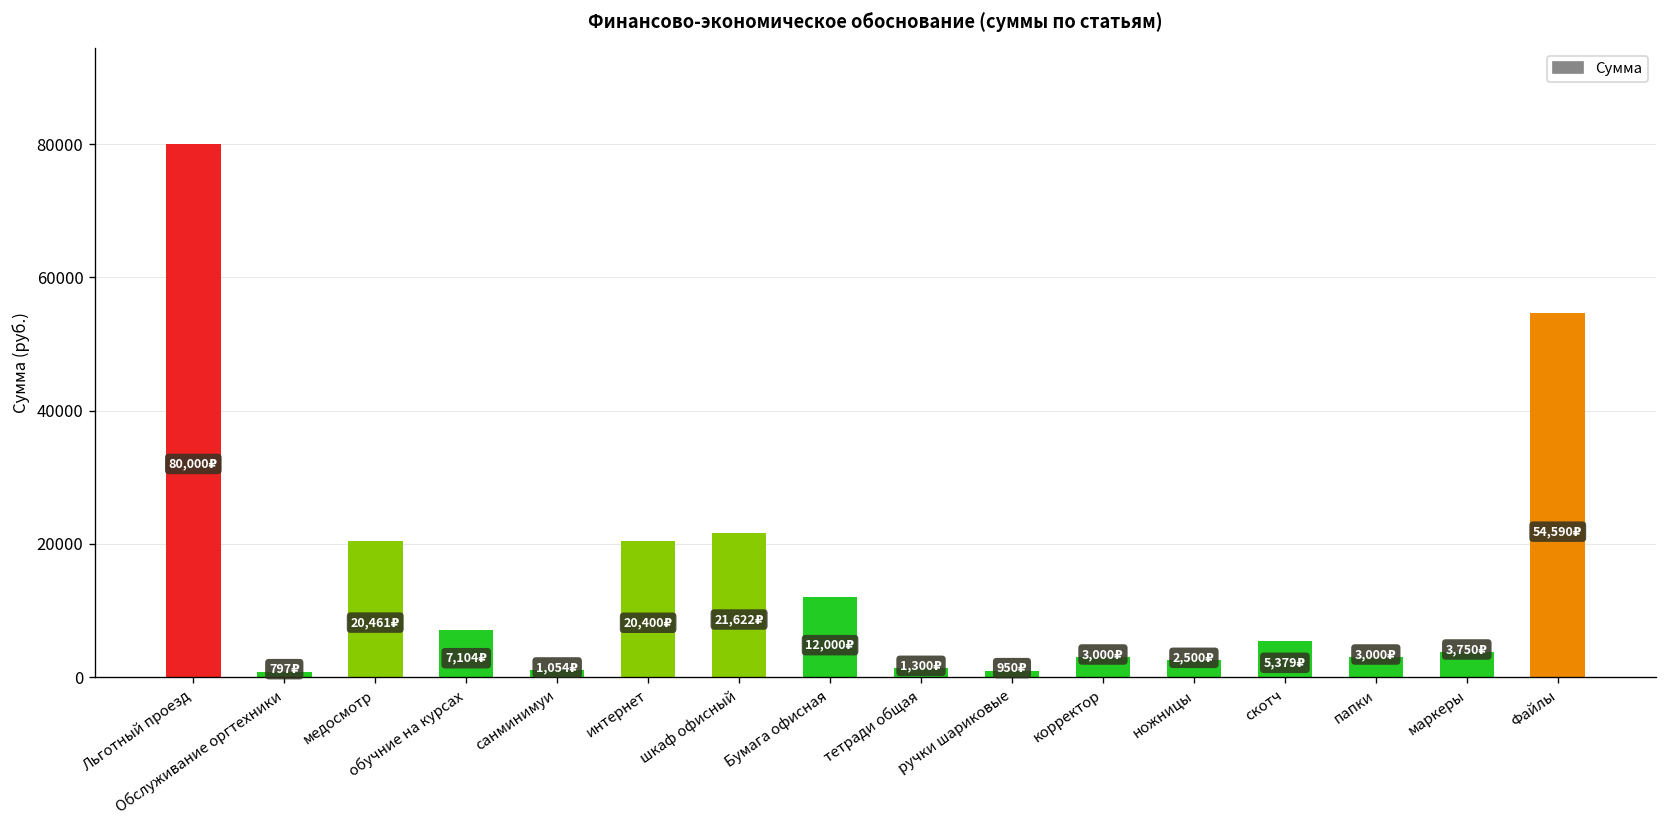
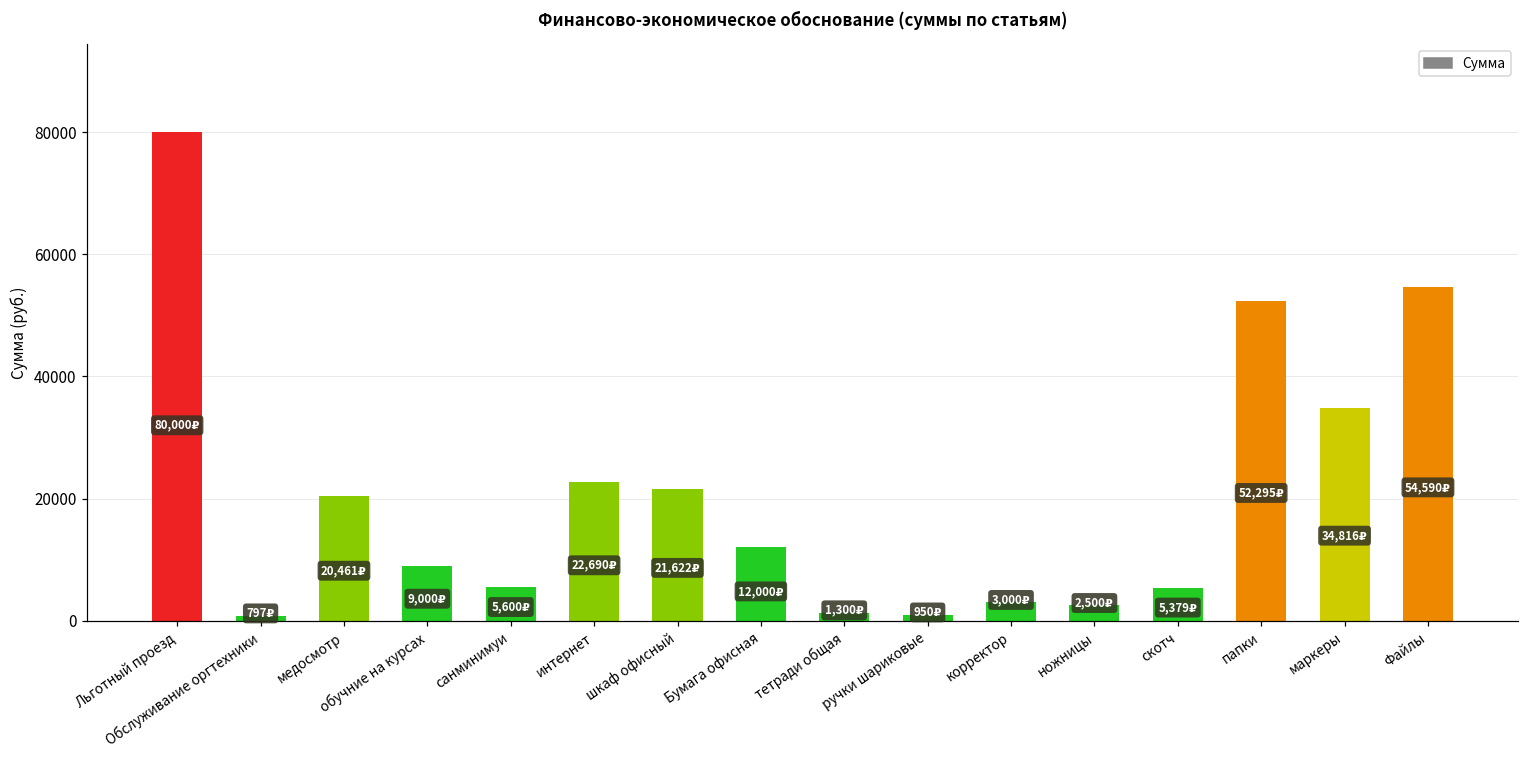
  {
-   "обучние на курсах": "7,104₽",
-   "санминимуи": "1,054₽",
-   "интернет": "20,400₽",
-   "папки": "3,000₽",
-   "маркеры": "3,750₽"
+   "обучние на курсах": "9,000₽",
+   "санминимуи": "5,600₽",
+   "интернет": "22,690₽",
+   "папки": "52,295₽",
+   "маркеры": "34,816₽"
  }
